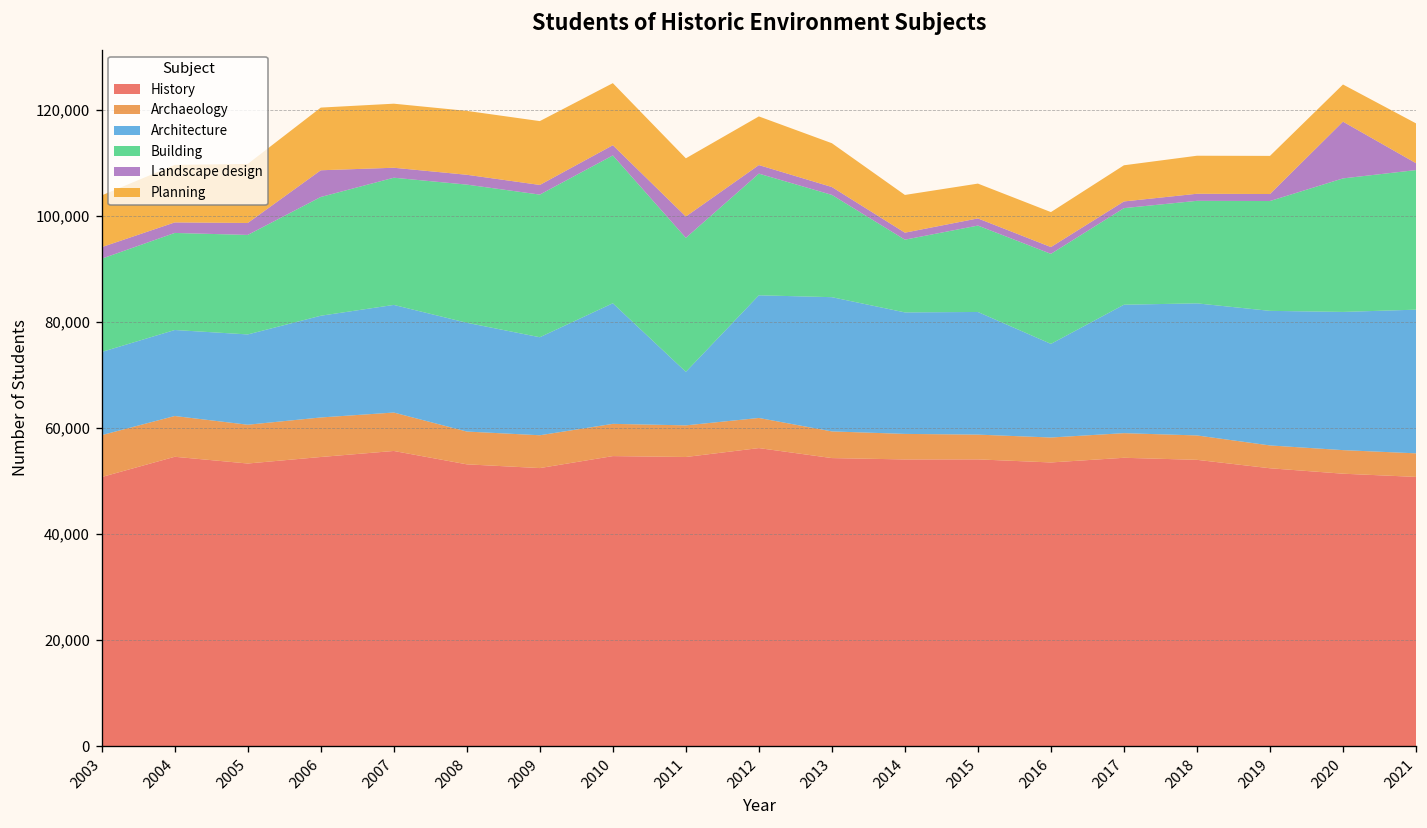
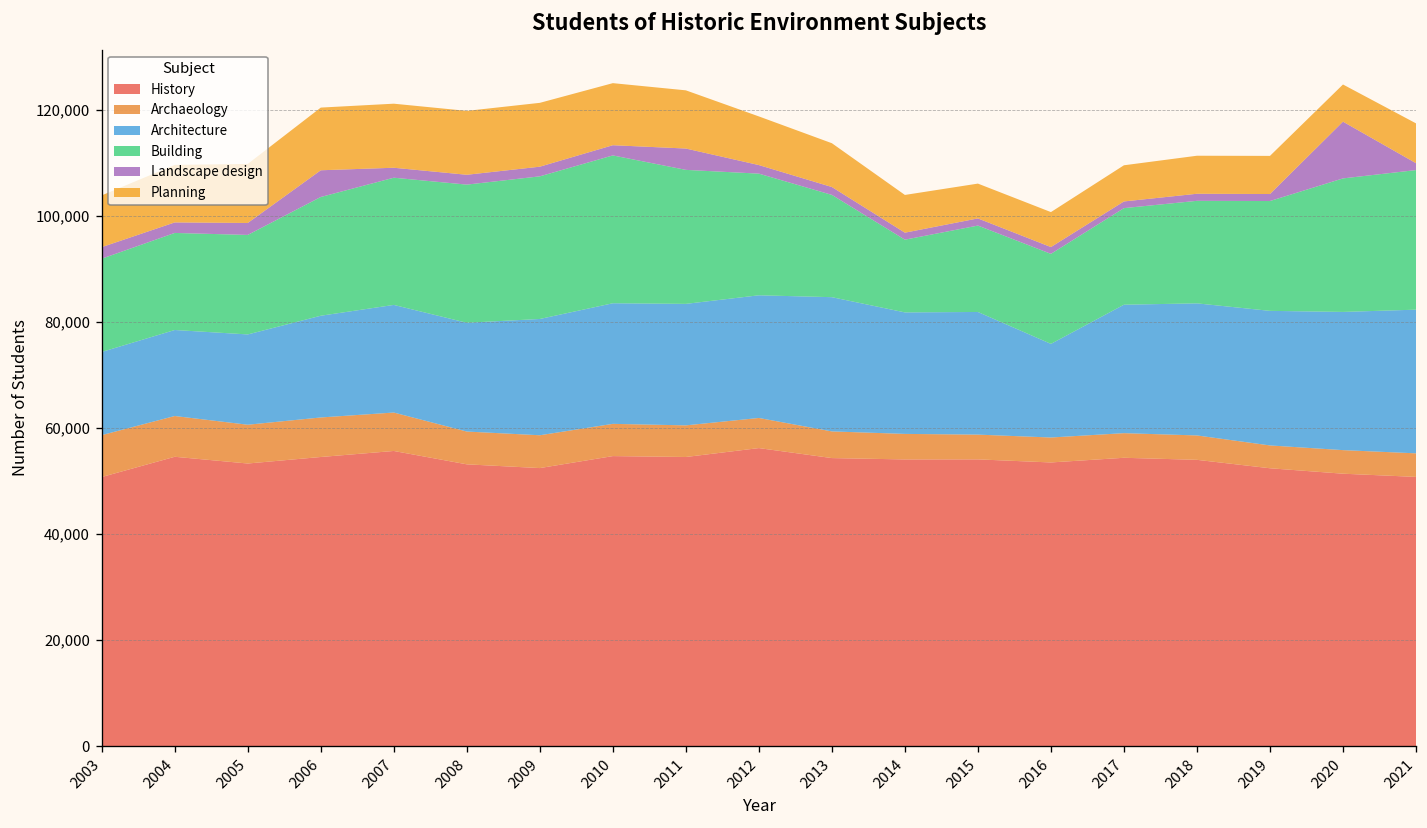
  {
    "Architecture": {
      "2003": "16,000",
      "2004": "16,000",
      "2005": "17,000",
      "2006": "19,000",
      "2007": "20,000",
      "2008": "21,000",
-     "2009": "18,000",
+     "2009": "22,000",
      "2010": "23,000",
-     "2011": "10,000",
+     "2011": "23,000",
      "2012": "23,000",
      "2013": "25,000",
      "2014": "23,000",
      "2015": "23,000",
      "2016": "18,000",
      "2017": "24,000",
      "2018": "25,000",
      "2019": "25,000",
      "2020": "26,000",
      "2021": "27,000"
    },
    "Building": {
      "2003": "18,000",
      "2004": "18,000",
      "2005": "19,000",
      "2006": "22,000",
      "2007": "24,000",
      "2008": "26,000",
      "2009": "27,000",
      "2010": "28,000",
      "2011": "25,000",
      "2012": "23,000",
      "2013": "19,000",
      "2014": "14,000",
      "2015": "16,000",
      "2016": "17,000",
      "2017": "18,000",
      "2018": "19,000",
      "2019": "21,000",
      "2020": "25,000",
      "2021": "26,000"
    },
    "Landscape design": {
      "2003": "2,000",
      "2004": "2,000",
      "2005": "2,000",
      "2006": "5,000",
      "2007": "2,000",
      "2008": "2,000",
      "2009": "2,000",
      "2010": "2,000",
      "2011": "4,000",
      "2012": "2,000",
      "2013": "1,000",
      "2014": "1,000",
      "2015": "1,000",
      "2016": "1,000",
      "2017": "1,000",
      "2018": "1,000",
      "2019": "1,000",
      "2020": "11,000",
      "2021": "1,000"
    }
  }
